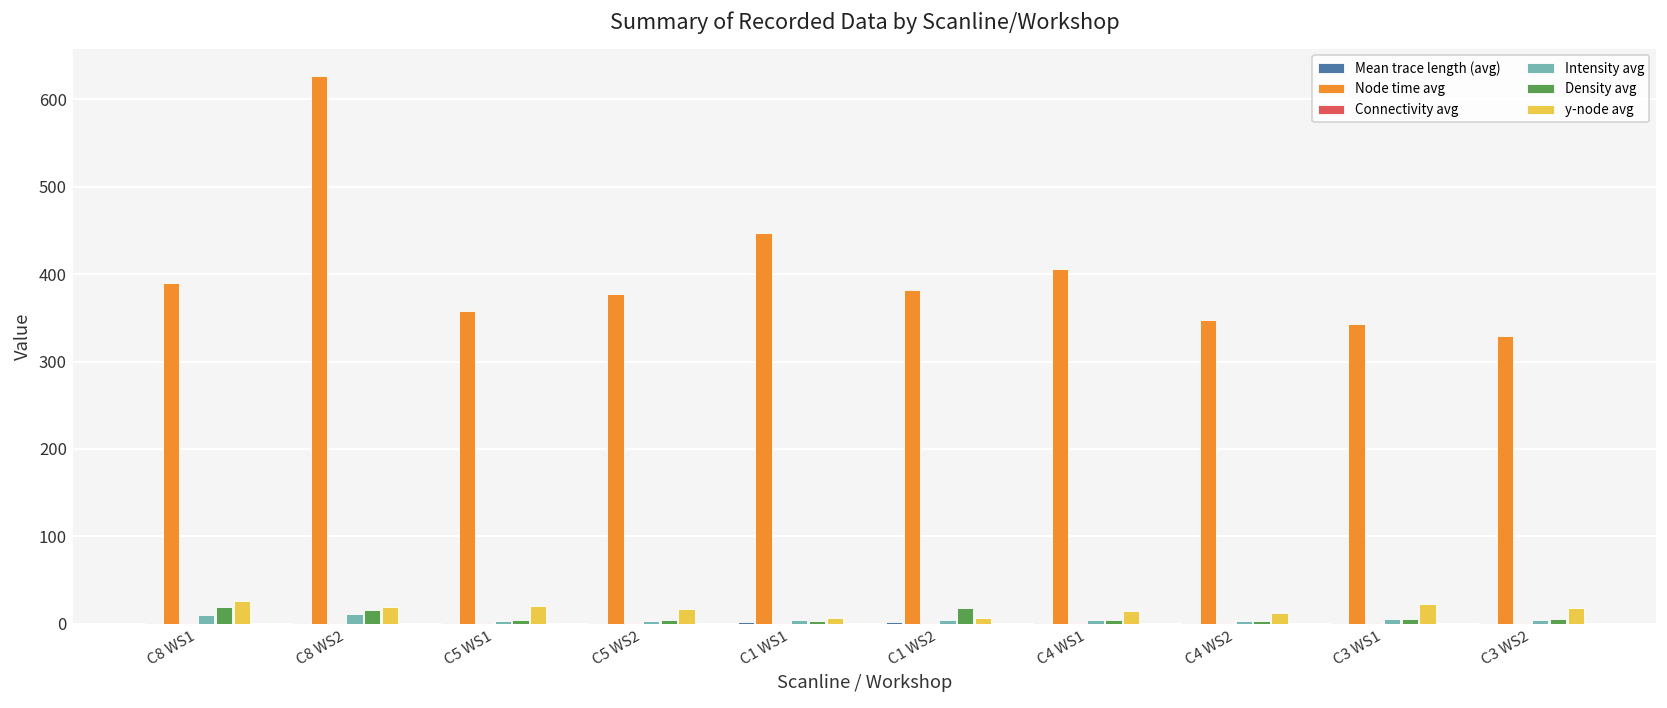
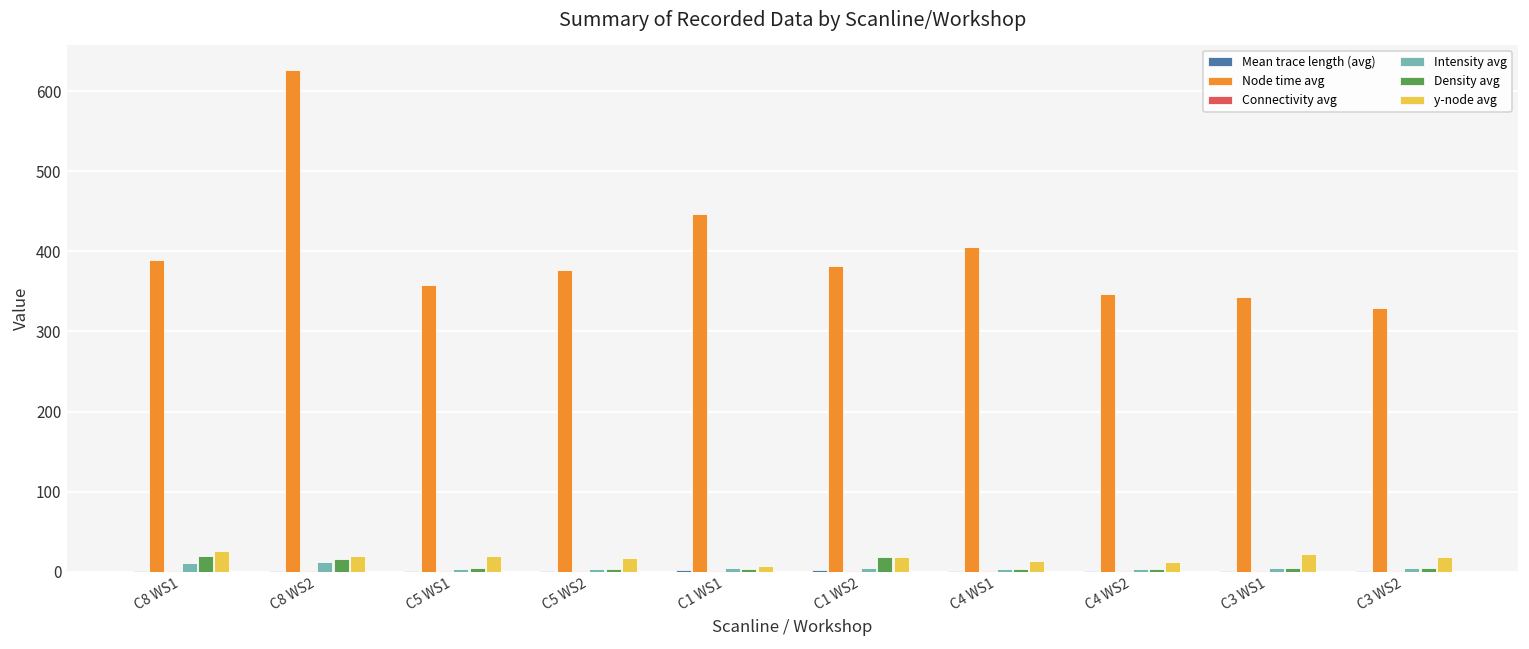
  {
    "Node time avg": {
      "C8 WS1": 390,
      "C8 WS2": 630,
      "C5 WS1": 360,
      "C5 WS2": 380,
      "C1 WS1": 450,
      "C1 WS2": 380,
      "C4 WS1": 410,
      "C4 WS2": 350,
      "C3 WS1": 340,
      "C3 WS2": 330
    },
    "Intensity avg": {
      "C8 WS1": 10,
      "C8 WS2": 10,
      "C1 WS1": 0,
      "C1 WS2": 0,
      "C4 WS1": 0,
      "C4 WS2": 0,
      "C3 WS1": 0,
      "C3 WS2": 0
    },
    "Density avg": {
      "C8 WS1": 20,
      "C8 WS2": 20,
      "C5 WS1": 0,
      "C5 WS2": 0,
      "C1 WS1": 0,
      "C1 WS2": 20,
      "C4 WS1": 0,
      "C3 WS1": 0,
      "C3 WS2": 10
    },
    "y-node avg": {
      "C8 WS1": 30,
      "C8 WS2": 20,
      "C5 WS1": 20,
      "C5 WS2": 20,
      "C1 WS1": 10,
-     "C1 WS2": 10,
+     "C1 WS2": 20,
      "C4 WS1": 10,
      "C4 WS2": 10,
      "C3 WS1": 20,
      "C3 WS2": 20
    }
  }
